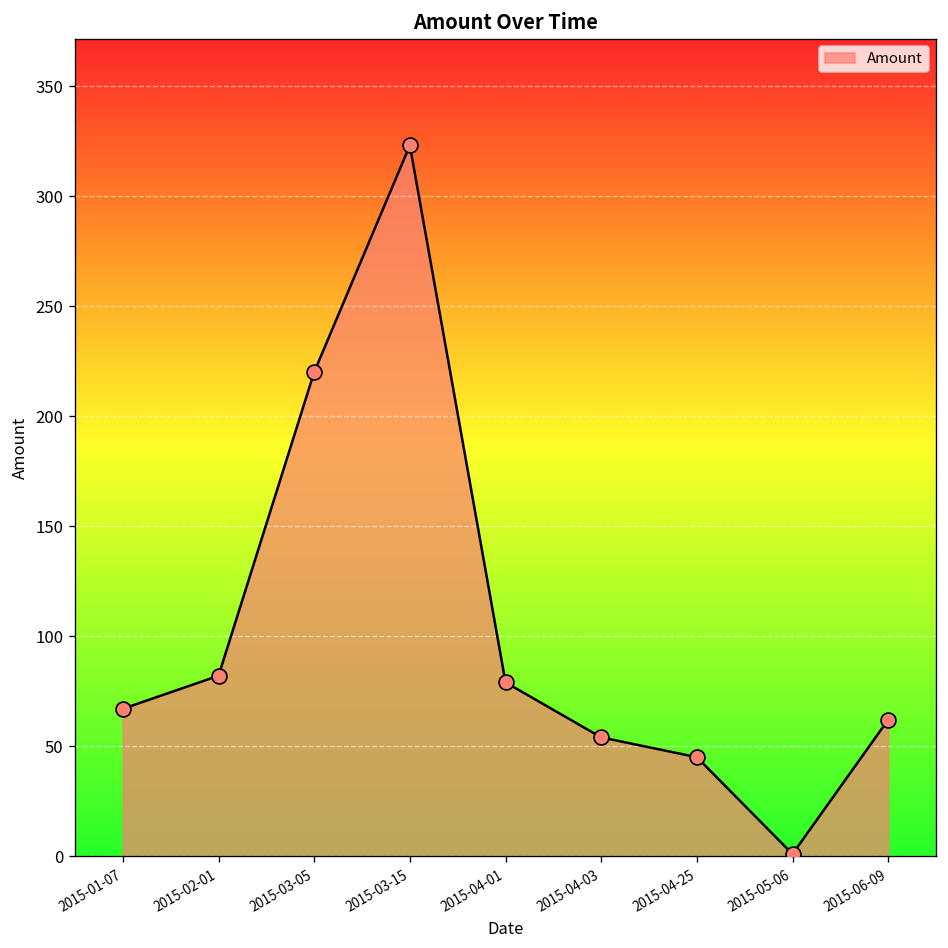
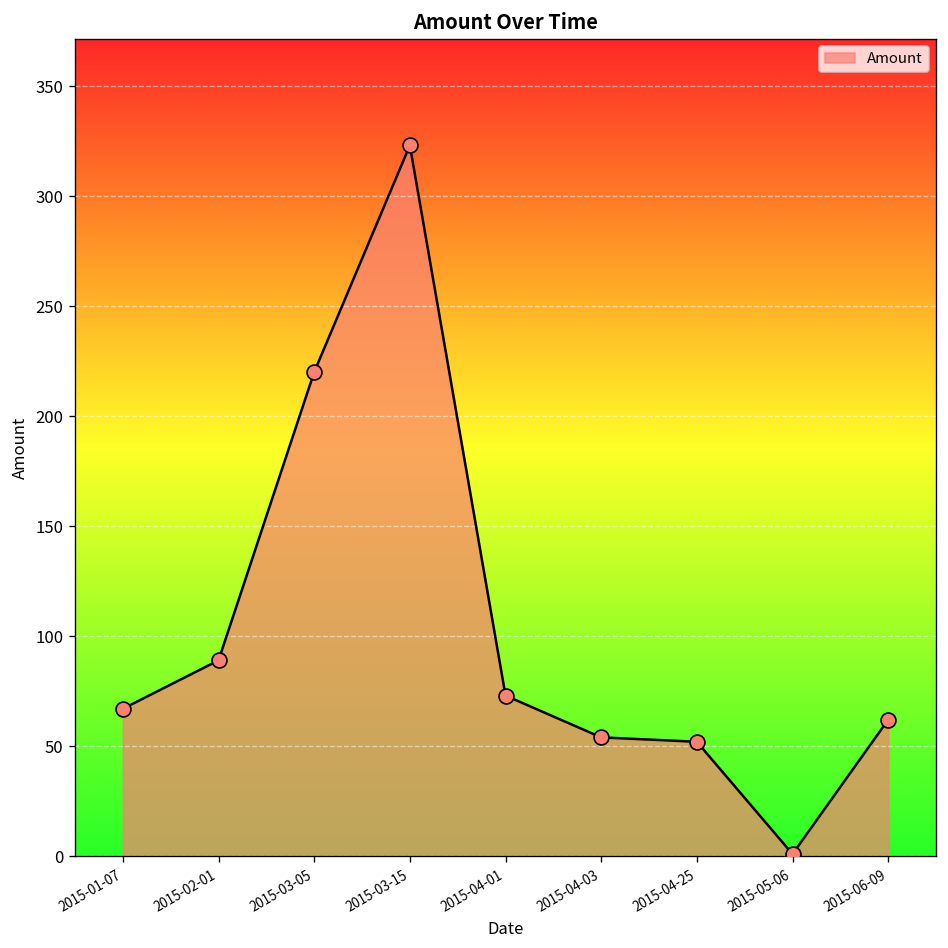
  {
    "2015-01-07": 67,
-   "2015-02-01": 82,
+   "2015-02-01": 89,
    "2015-03-05": 220,
    "2015-03-15": 323,
-   "2015-04-01": 79,
+   "2015-04-01": 73,
    "2015-04-03": 54,
-   "2015-04-25": 45,
+   "2015-04-25": 52,
    "2015-05-06": 1,
    "2015-06-09": 62
  }
